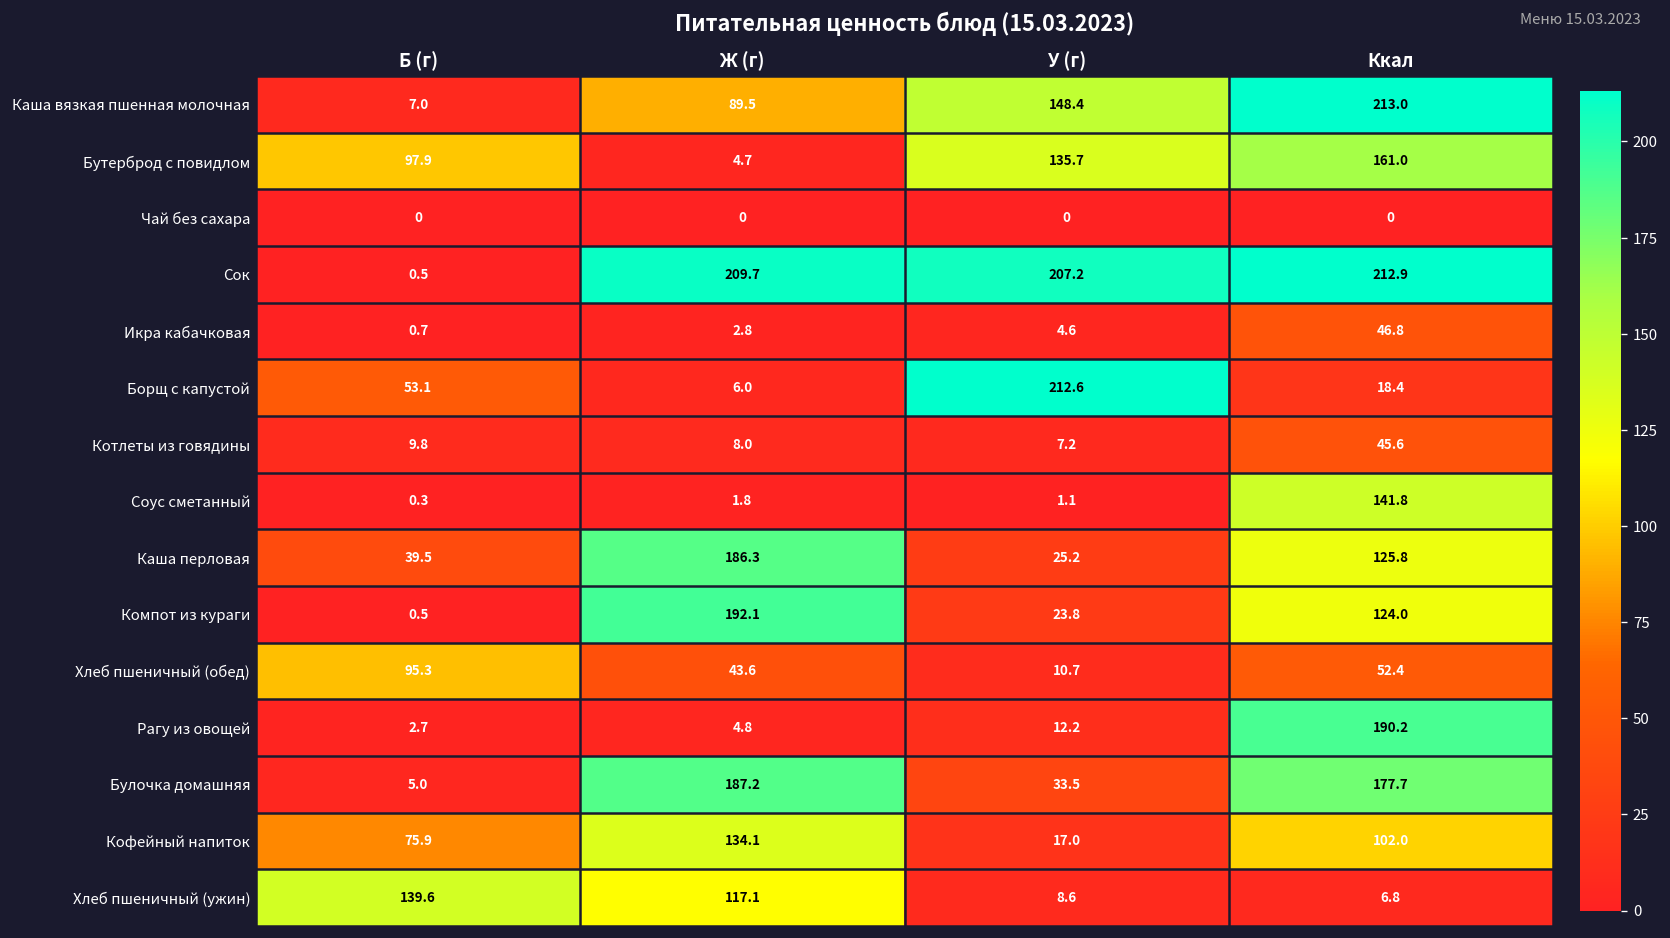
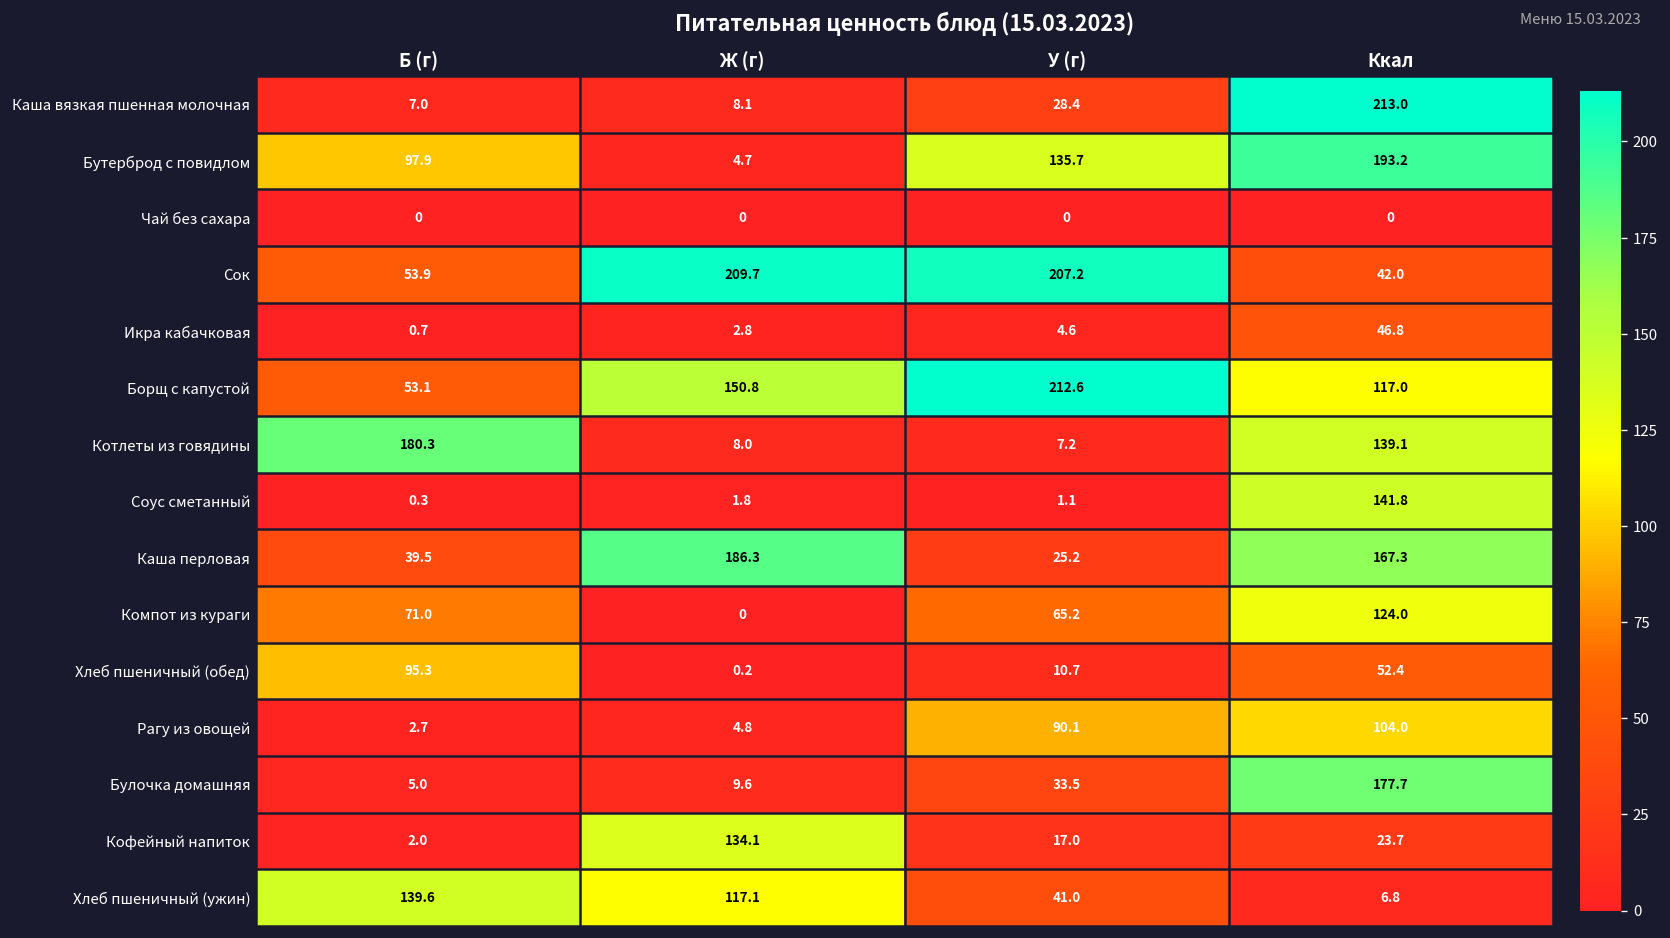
  {
    "Каша вязкая пшенная молочная": {
      "Б (г)": 7.0,
-     "Ж (г)": 89.5,
-     "У (г)": 148.4,
+     "Ж (г)": 8.1,
+     "У (г)": 28.4,
      "Ккал": 213.0
    },
    "Бутерброд с повидлом": {
      "Б (г)": 97.9,
      "Ж (г)": 4.7,
      "У (г)": 135.7,
-     "Ккал": 161.0
+     "Ккал": 193.2
    },
    "Чай без сахара": {
      "Б (г)": 0,
      "Ж (г)": 0,
      "У (г)": 0,
      "Ккал": 0
    },
    "Сок": {
-     "Б (г)": 0.5,
+     "Б (г)": 53.9,
      "Ж (г)": 209.7,
      "У (г)": 207.2,
-     "Ккал": 212.9
+     "Ккал": 42.0
    },
    "Икра кабачковая": {
      "Б (г)": 0.7,
      "Ж (г)": 2.8,
      "У (г)": 4.6,
      "Ккал": 46.8
    },
    "Борщ с капустой": {
      "Б (г)": 53.1,
-     "Ж (г)": 6.0,
+     "Ж (г)": 150.8,
      "У (г)": 212.6,
-     "Ккал": 18.4
+     "Ккал": 117.0
    },
    "Котлеты из говядины": {
-     "Б (г)": 9.8,
+     "Б (г)": 180.3,
      "Ж (г)": 8.0,
      "У (г)": 7.2,
-     "Ккал": 45.6
+     "Ккал": 139.1
    },
    "Соус сметанный": {
      "Б (г)": 0.3,
      "Ж (г)": 1.8,
      "У (г)": 1.1,
      "Ккал": 141.8
    },
    "Каша перловая": {
      "Б (г)": 39.5,
      "Ж (г)": 186.3,
      "У (г)": 25.2,
-     "Ккал": 125.8
+     "Ккал": 167.3
    },
    "Компот из кураги": {
-     "Б (г)": 0.5,
-     "Ж (г)": 192.1,
-     "У (г)": 23.8,
+     "Б (г)": 71.0,
+     "Ж (г)": 0,
+     "У (г)": 65.2,
      "Ккал": 124.0
    },
    "Хлеб пшеничный (обед)": {
      "Б (г)": 95.3,
-     "Ж (г)": 43.6,
+     "Ж (г)": 0.2,
      "У (г)": 10.7,
      "Ккал": 52.4
    },
    "Рагу из овощей": {
      "Б (г)": 2.7,
      "Ж (г)": 4.8,
-     "У (г)": 12.2,
-     "Ккал": 190.2
+     "У (г)": 90.1,
+     "Ккал": 104.0
    },
    "Булочка домашняя": {
      "Б (г)": 5.0,
-     "Ж (г)": 187.2,
+     "Ж (г)": 9.6,
      "У (г)": 33.5,
      "Ккал": 177.7
    },
    "Кофейный напиток": {
-     "Б (г)": 75.9,
+     "Б (г)": 2.0,
      "Ж (г)": 134.1,
      "У (г)": 17.0,
-     "Ккал": 102.0
+     "Ккал": 23.7
    },
    "Хлеб пшеничный (ужин)": {
      "Б (г)": 139.6,
      "Ж (г)": 117.1,
-     "У (г)": 8.6,
+     "У (г)": 41.0,
      "Ккал": 6.8
    }
  }
